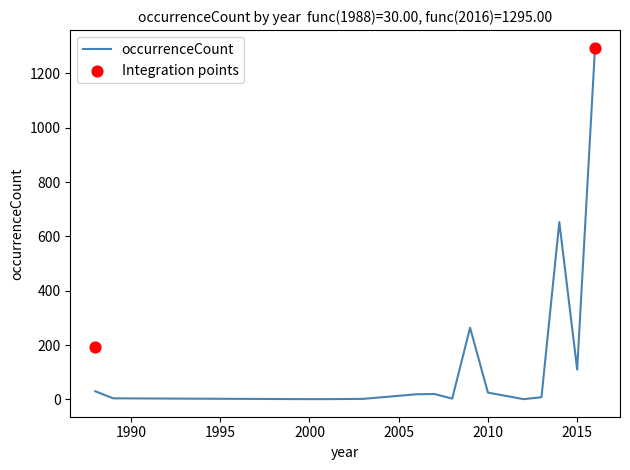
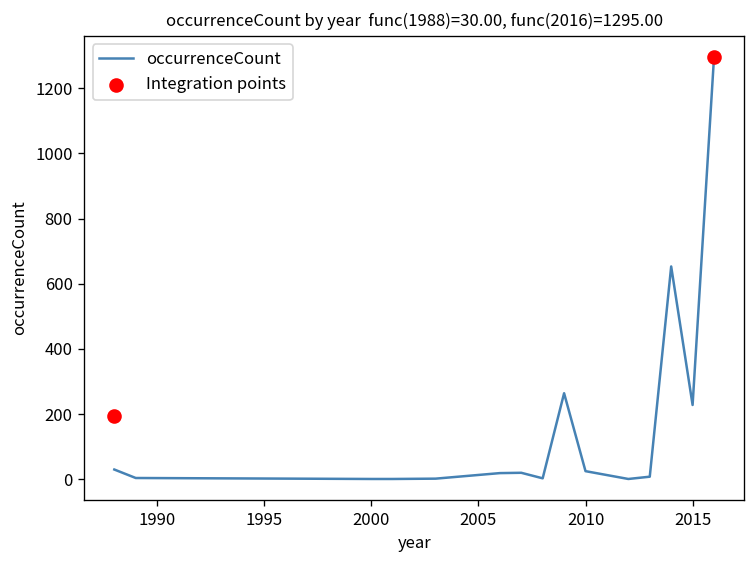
  {
    "occurrenceCount": {
      "2000": 0,
      "2010": 30,
-     "2015": 110
+     "2015": 230
    }
  }
